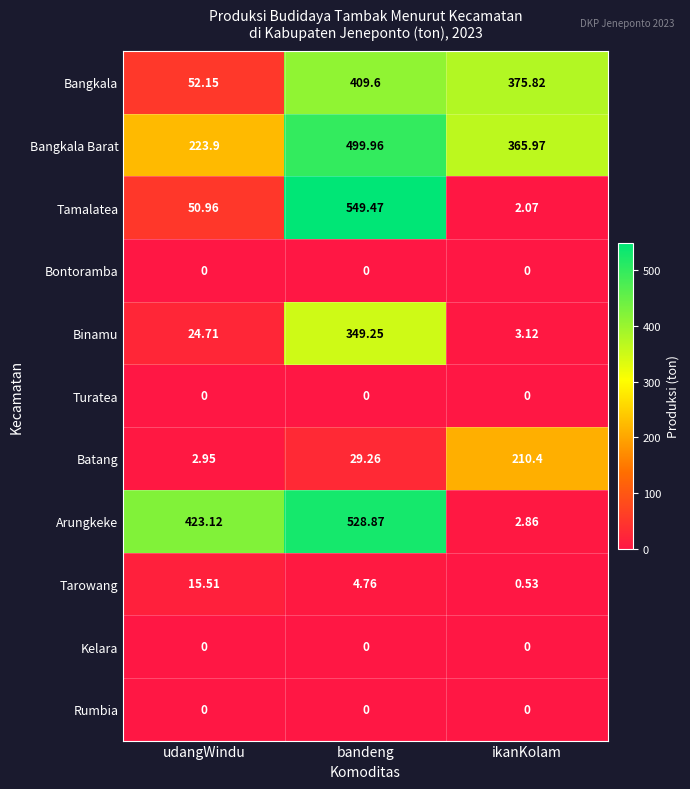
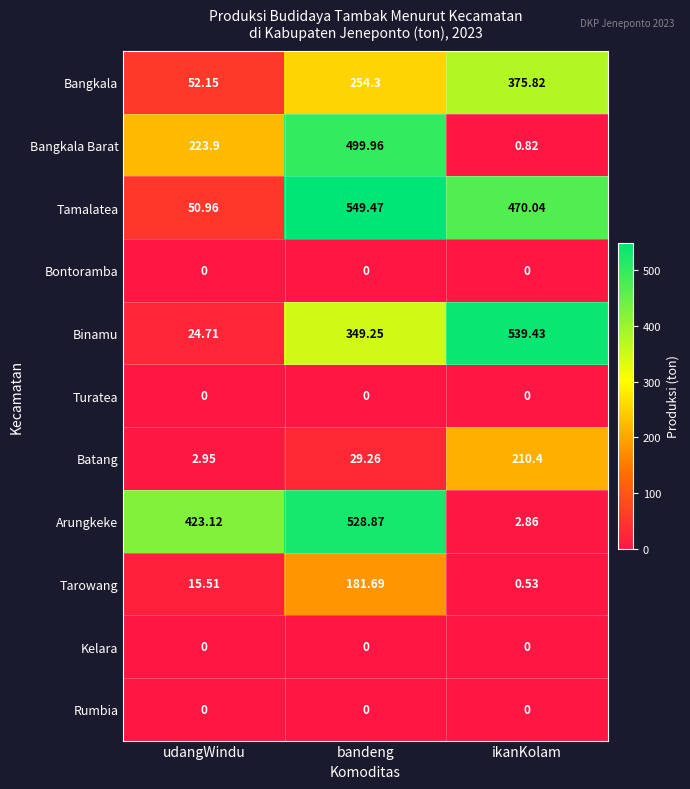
  {
    "Bangkala": {
      "udangWindu": 52.15,
-     "bandeng": 409.6,
+     "bandeng": 254.3,
      "ikanKolam": 375.82
    },
    "Bangkala Barat": {
      "udangWindu": 223.9,
      "bandeng": 499.96,
-     "ikanKolam": 365.97
+     "ikanKolam": 0.82
    },
    "Tamalatea": {
      "udangWindu": 50.96,
      "bandeng": 549.47,
-     "ikanKolam": 2.07
+     "ikanKolam": 470.04
    },
    "Bontoramba": {
      "udangWindu": 0,
      "bandeng": 0,
      "ikanKolam": 0
    },
    "Binamu": {
      "udangWindu": 24.71,
      "bandeng": 349.25,
-     "ikanKolam": 3.12
+     "ikanKolam": 539.43
    },
    "Turatea": {
      "udangWindu": 0,
      "bandeng": 0,
      "ikanKolam": 0
    },
    "Batang": {
      "udangWindu": 2.95,
      "bandeng": 29.26,
      "ikanKolam": 210.4
    },
    "Arungkeke": {
      "udangWindu": 423.12,
      "bandeng": 528.87,
      "ikanKolam": 2.86
    },
    "Tarowang": {
      "udangWindu": 15.51,
-     "bandeng": 4.76,
+     "bandeng": 181.69,
      "ikanKolam": 0.53
    },
    "Kelara": {
      "udangWindu": 0,
      "bandeng": 0,
      "ikanKolam": 0
    },
    "Rumbia": {
      "udangWindu": 0,
      "bandeng": 0,
      "ikanKolam": 0
    }
  }
